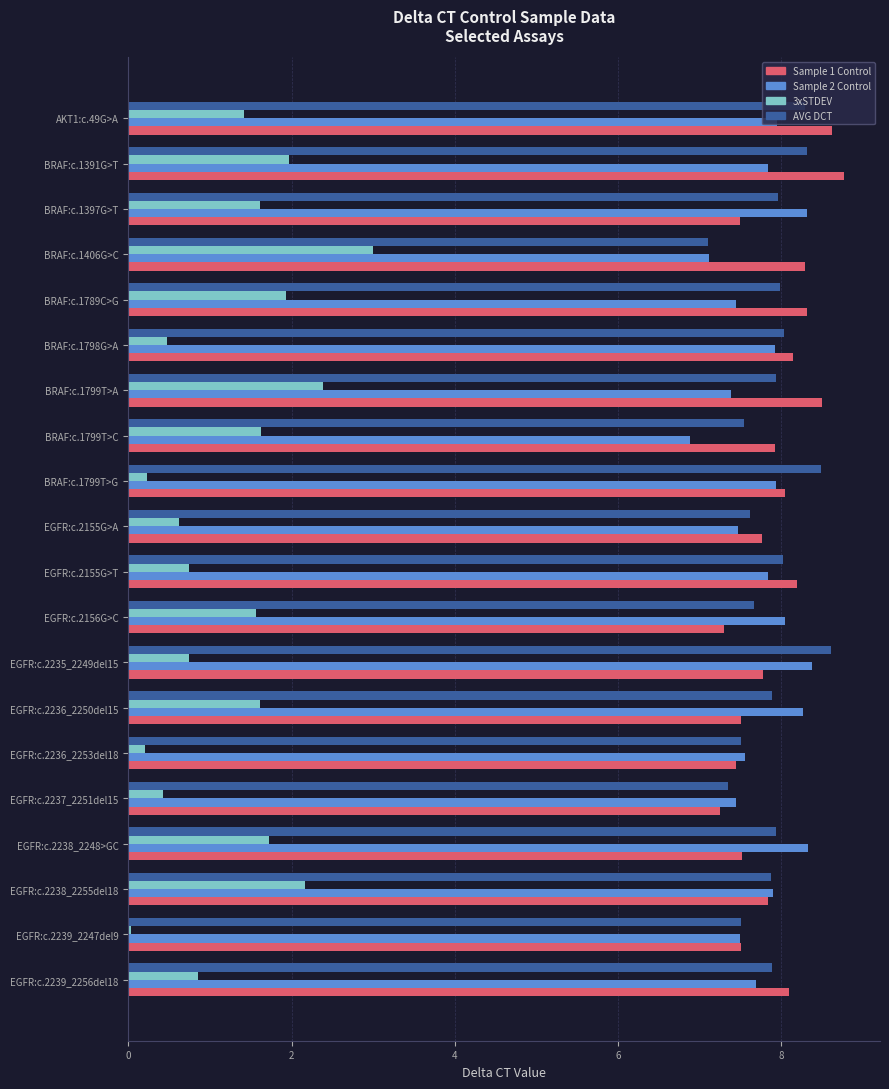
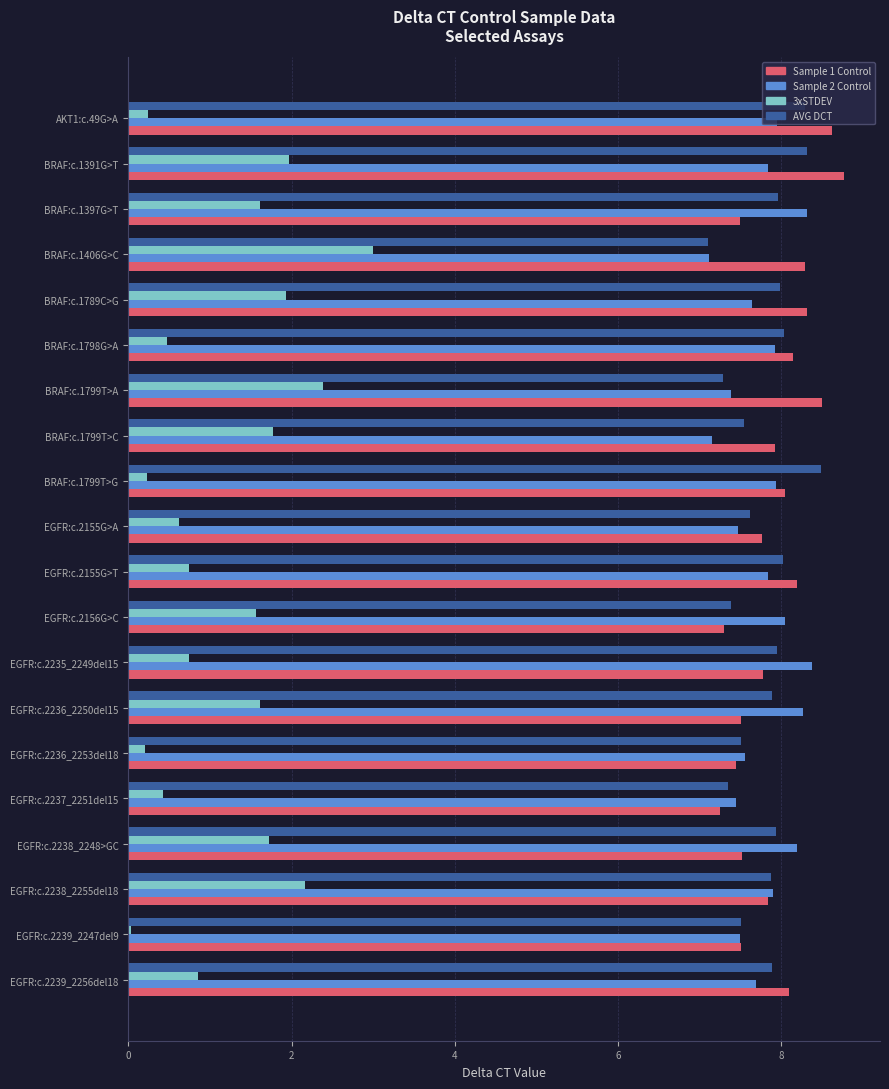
  {
    "Sample 1 Control": {
      "AKT1:c.49G>A": 8.6,
      "BRAF:c.1391G>T": 8.8,
      "BRAF:c.1397G>T": 7.5,
      "BRAF:c.1406G>C": 8.3,
      "BRAF:c.1789C>G": 8.3,
      "BRAF:c.1798G>A": 8.1,
      "BRAF:c.1799T>A": 8.5,
      "BRAF:c.1799T>C": 7.9,
      "BRAF:c.1799T>G": 8.0,
      "EGFR:c.2155G>A": 7.8,
      "EGFR:c.2155G>T": 8.2,
      "EGFR:c.2156G>C": 7.3,
      "EGFR:c.2235_2249del15": 7.8,
      "EGFR:c.2236_2250del15": 7.5,
      "EGFR:c.2236_2253del18": 7.5,
      "EGFR:c.2237_2251del15": 7.3,
      "EGFR:c.2238_2248>GC": 7.5,
      "EGFR:c.2238_2255del18": 7.8,
      "EGFR:c.2239_2247del9": 7.5,
      "EGFR:c.2239_2256del18": 8.1
    },
    "Sample 2 Control": {
      "BRAF:c.1391G>T": 7.8,
      "BRAF:c.1397G>T": 8.3,
      "BRAF:c.1406G>C": 7.1,
-     "BRAF:c.1789C>G": 7.4,
+     "BRAF:c.1789C>G": 7.6,
      "BRAF:c.1798G>A": 7.9,
      "BRAF:c.1799T>A": 7.4,
-     "BRAF:c.1799T>C": 6.9,
+     "BRAF:c.1799T>C": 7.1,
      "BRAF:c.1799T>G": 7.9,
      "EGFR:c.2155G>A": 7.5,
      "EGFR:c.2155G>T": 7.8,
      "EGFR:c.2156G>C": 8.0,
      "EGFR:c.2235_2249del15": 8.4,
      "EGFR:c.2236_2250del15": 8.3,
      "EGFR:c.2236_2253del18": 7.6,
      "EGFR:c.2237_2251del15": 7.4,
-     "EGFR:c.2238_2248>GC": 8.3,
+     "EGFR:c.2238_2248>GC": 8.2,
      "EGFR:c.2238_2255del18": 7.9,
      "EGFR:c.2239_2247del9": 7.5,
      "EGFR:c.2239_2256del18": 7.7
    },
    "3xSTDEV": {
-     "AKT1:c.49G>A": 1.4,
+     "AKT1:c.49G>A": 0.2,
      "BRAF:c.1391G>T": 2.0,
      "BRAF:c.1397G>T": 1.6,
      "BRAF:c.1406G>C": 3.0,
      "BRAF:c.1789C>G": 1.9,
      "BRAF:c.1798G>A": 0.5,
      "BRAF:c.1799T>A": 2.4,
-     "BRAF:c.1799T>C": 1.6,
+     "BRAF:c.1799T>C": 1.8,
      "BRAF:c.1799T>G": 0.2,
      "EGFR:c.2155G>A": 0.6,
      "EGFR:c.2155G>T": 0.7,
      "EGFR:c.2156G>C": 1.6,
      "EGFR:c.2235_2249del15": 0.7,
      "EGFR:c.2236_2250del15": 1.6,
      "EGFR:c.2236_2253del18": 0.2,
      "EGFR:c.2237_2251del15": 0.4,
      "EGFR:c.2238_2248>GC": 1.7,
      "EGFR:c.2238_2255del18": 2.2,
      "EGFR:c.2239_2247del9": 0.0,
      "EGFR:c.2239_2256del18": 0.9
    },
    "AVG DCT": {
      "BRAF:c.1391G>T": 8.3,
      "BRAF:c.1397G>T": 8.0,
      "BRAF:c.1406G>C": 7.1,
      "BRAF:c.1789C>G": 8.0,
      "BRAF:c.1798G>A": 8.0,
-     "BRAF:c.1799T>A": 7.9,
+     "BRAF:c.1799T>A": 7.3,
      "BRAF:c.1799T>C": 7.5,
      "BRAF:c.1799T>G": 8.5,
      "EGFR:c.2155G>A": 7.6,
      "EGFR:c.2155G>T": 8.0,
-     "EGFR:c.2156G>C": 7.7,
-     "EGFR:c.2235_2249del15": 8.6,
+     "EGFR:c.2156G>C": 7.4,
+     "EGFR:c.2235_2249del15": 8.0,
      "EGFR:c.2236_2250del15": 7.9,
      "EGFR:c.2236_2253del18": 7.5,
      "EGFR:c.2237_2251del15": 7.4,
      "EGFR:c.2238_2248>GC": 7.9,
      "EGFR:c.2238_2255del18": 7.9,
      "EGFR:c.2239_2247del9": 7.5,
      "EGFR:c.2239_2256del18": 7.9
    }
  }
